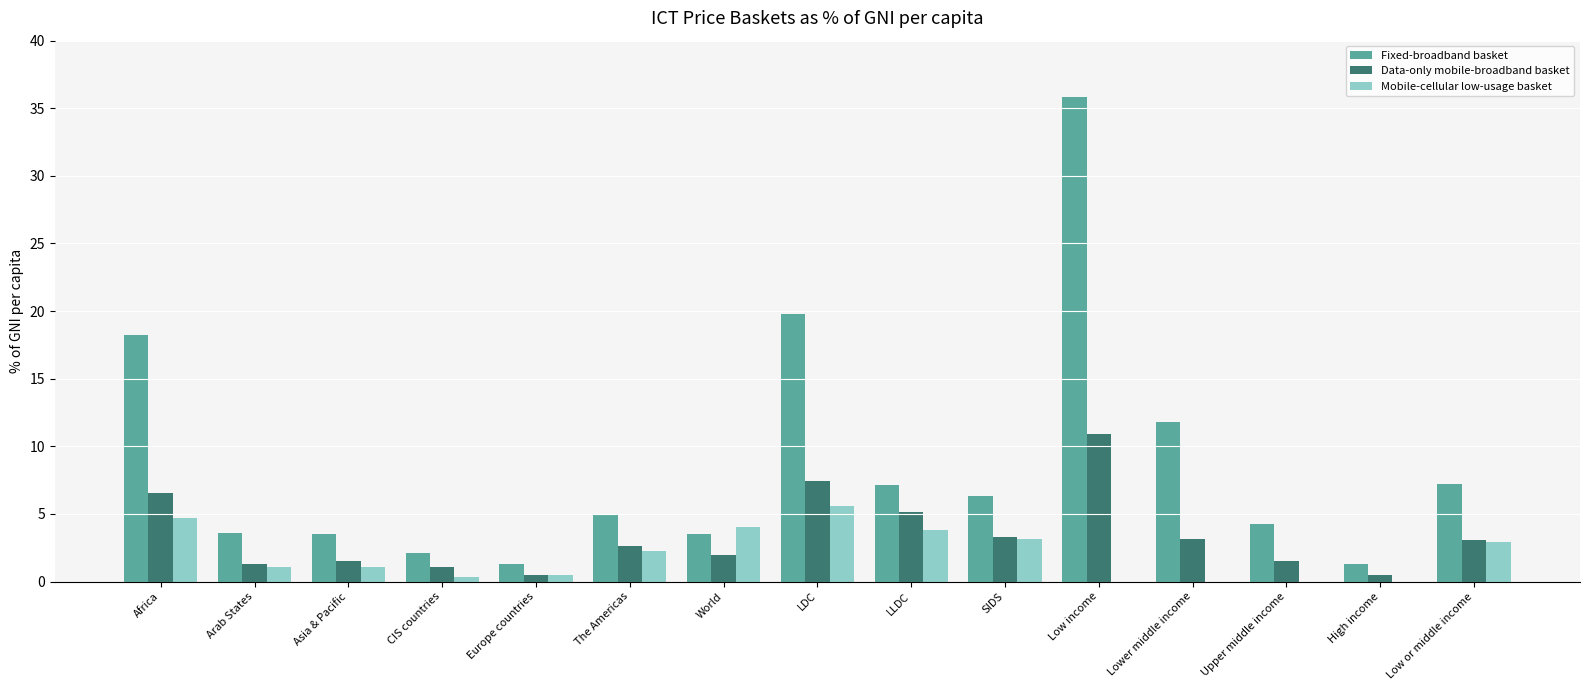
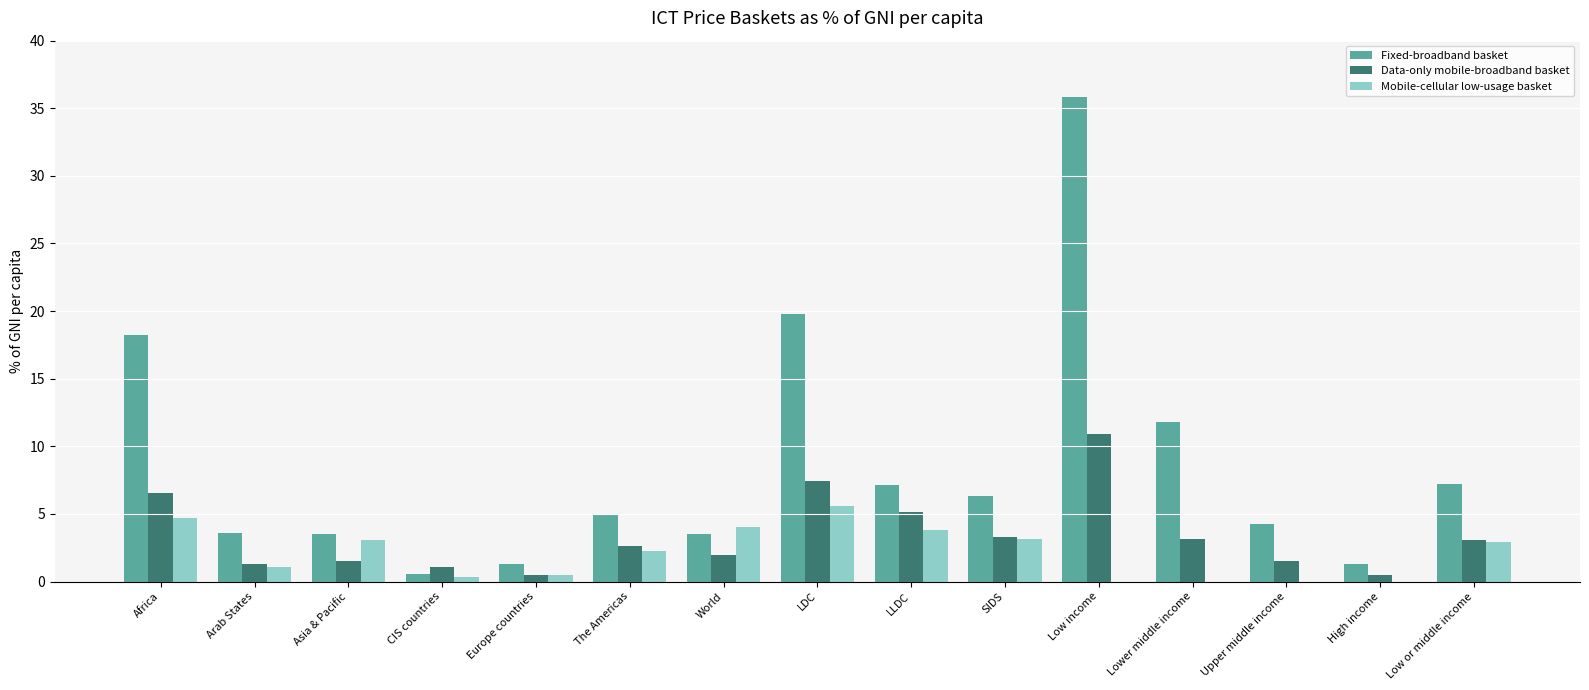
  {
    "Fixed-broadband basket": {
      "Africa": 18.3,
      "Arab States": 3.6,
      "Asia & Pacific": 3.5,
-     "CIS countries": 2.1,
+     "CIS countries": 0.6,
      "Europe countries": 1.3,
      "The Americas": 5.0,
      "World": 3.5,
      "LDC": 19.8,
      "LLDC": 7.2,
      "SIDS": 6.3,
      "Low income": 35.8,
      "Lower middle income": 11.8,
      "Upper middle income": 4.3,
      "High income": 1.3,
      "Low or middle income": 7.2
    },
    "Data-only mobile-broadband basket": {
      "Africa": 6.5,
      "Arab States": 1.3,
      "Asia & Pacific": 1.5,
      "CIS countries": 1.1,
      "Europe countries": 0.5,
      "The Americas": 2.6,
      "World": 1.9,
      "LDC": 7.4,
      "LLDC": 5.1,
      "SIDS": 3.3,
      "Low income": 10.9,
      "Lower middle income": 3.1,
      "Upper middle income": 1.5,
      "High income": 0.5,
      "Low or middle income": 3.1
    },
    "Mobile-cellular low-usage basket": {
      "Africa": 4.7,
      "Arab States": 1.1,
-     "Asia & Pacific": 1.1,
+     "Asia & Pacific": 3.0,
      "CIS countries": 0.3,
      "Europe countries": 0.5,
      "The Americas": 2.2,
      "World": 4.0,
      "LDC": 5.6,
      "LLDC": 3.8,
      "SIDS": 3.2,
      "Low income": 0.0,
      "Lower middle income": 0.0,
      "Upper middle income": 0.0,
      "High income": 0.0,
      "Low or middle income": 2.9
    }
  }
